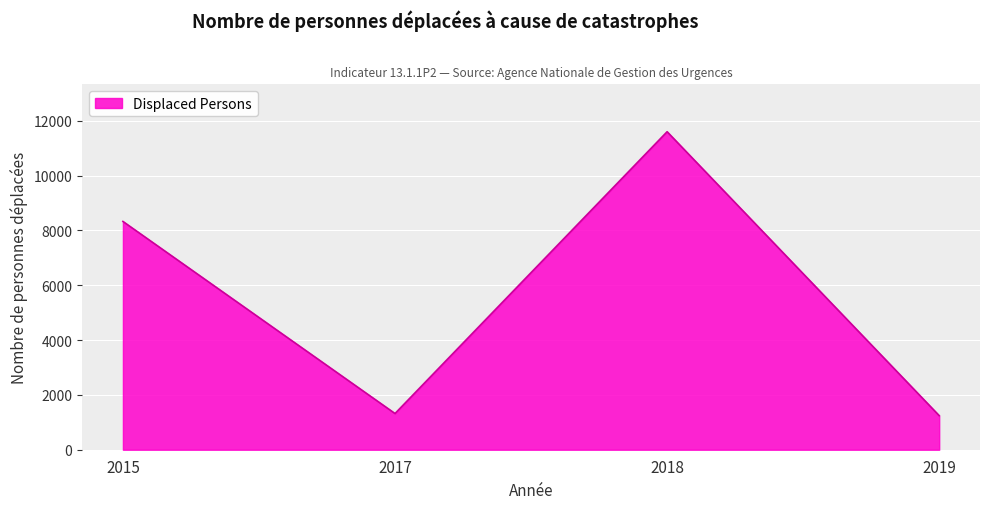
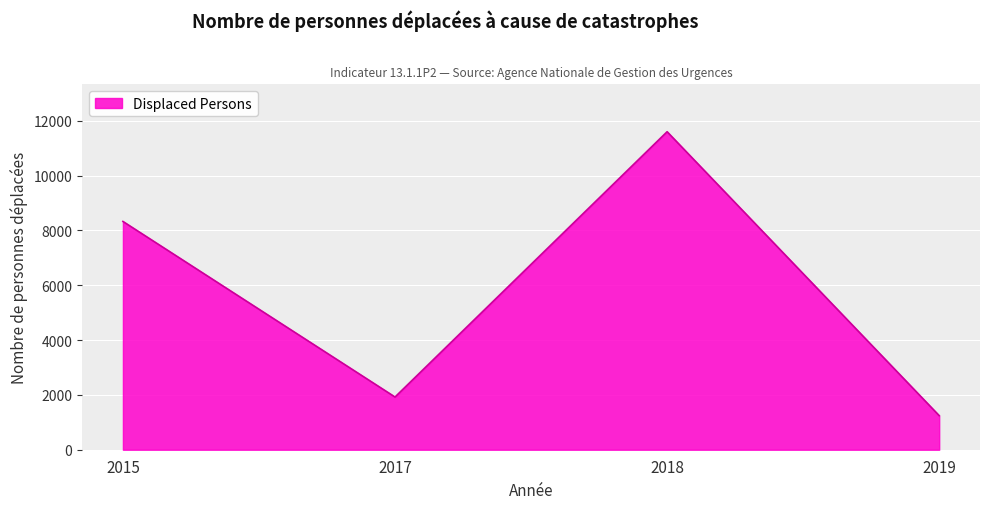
  {
    "2015": 8300,
-   "2017": 1300,
+   "2017": 1900,
    "2018": 11600,
    "2019": 1200
  }
